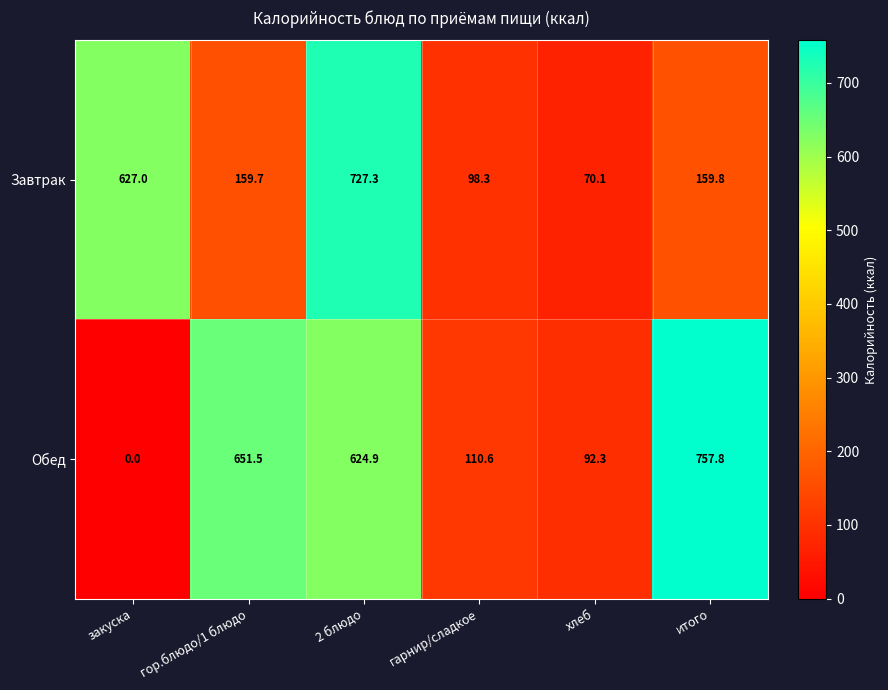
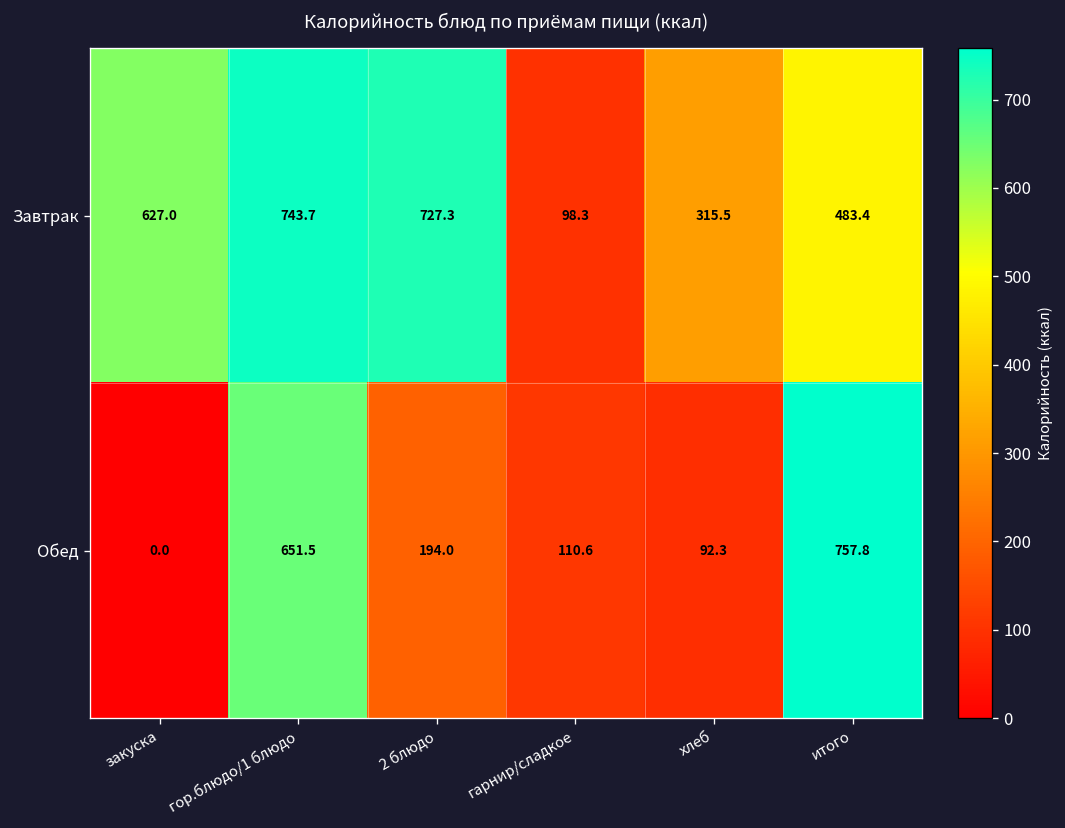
  {
    "Завтрак": {
      "закуска": 627.0,
-     "гор.блюдо/1 блюдо": 159.7,
+     "гор.блюдо/1 блюдо": 743.7,
      "2 блюдо": 727.3,
      "гарнир/сладкое": 98.3,
-     "хлеб": 70.1,
-     "итого": 159.8
+     "хлеб": 315.5,
+     "итого": 483.4
    },
    "Обед": {
      "закуска": 0.0,
      "гор.блюдо/1 блюдо": 651.5,
-     "2 блюдо": 624.9,
+     "2 блюдо": 194.0,
      "гарнир/сладкое": 110.6,
      "хлеб": 92.3,
      "итого": 757.8
    }
  }
